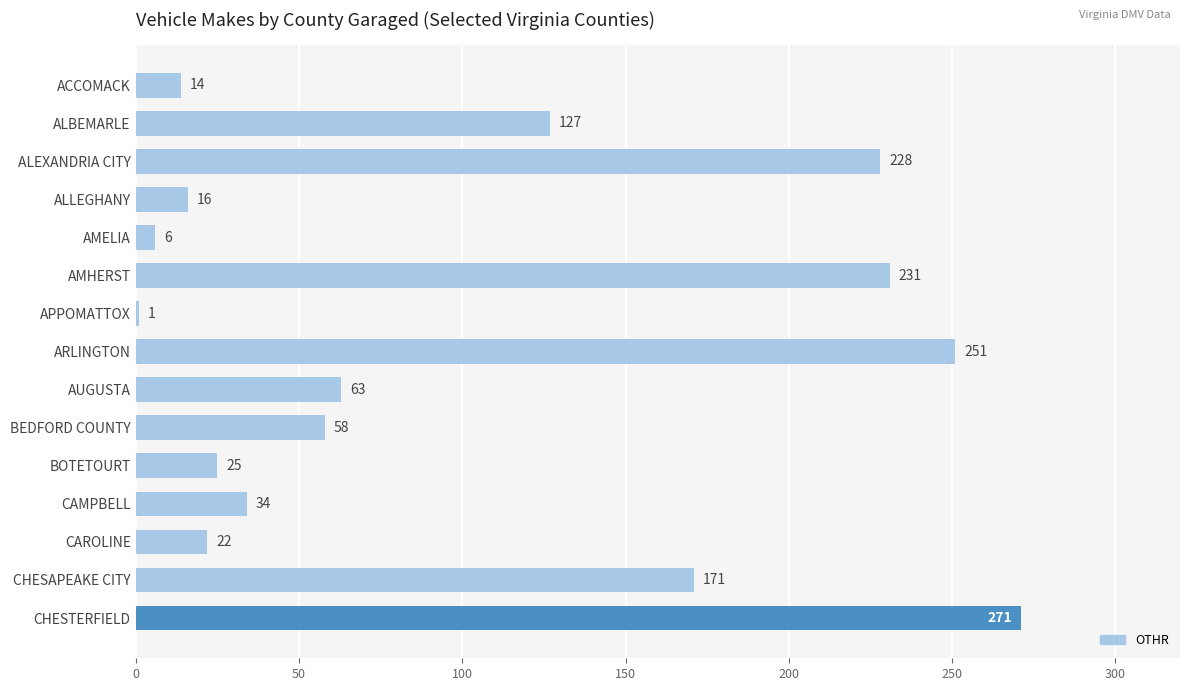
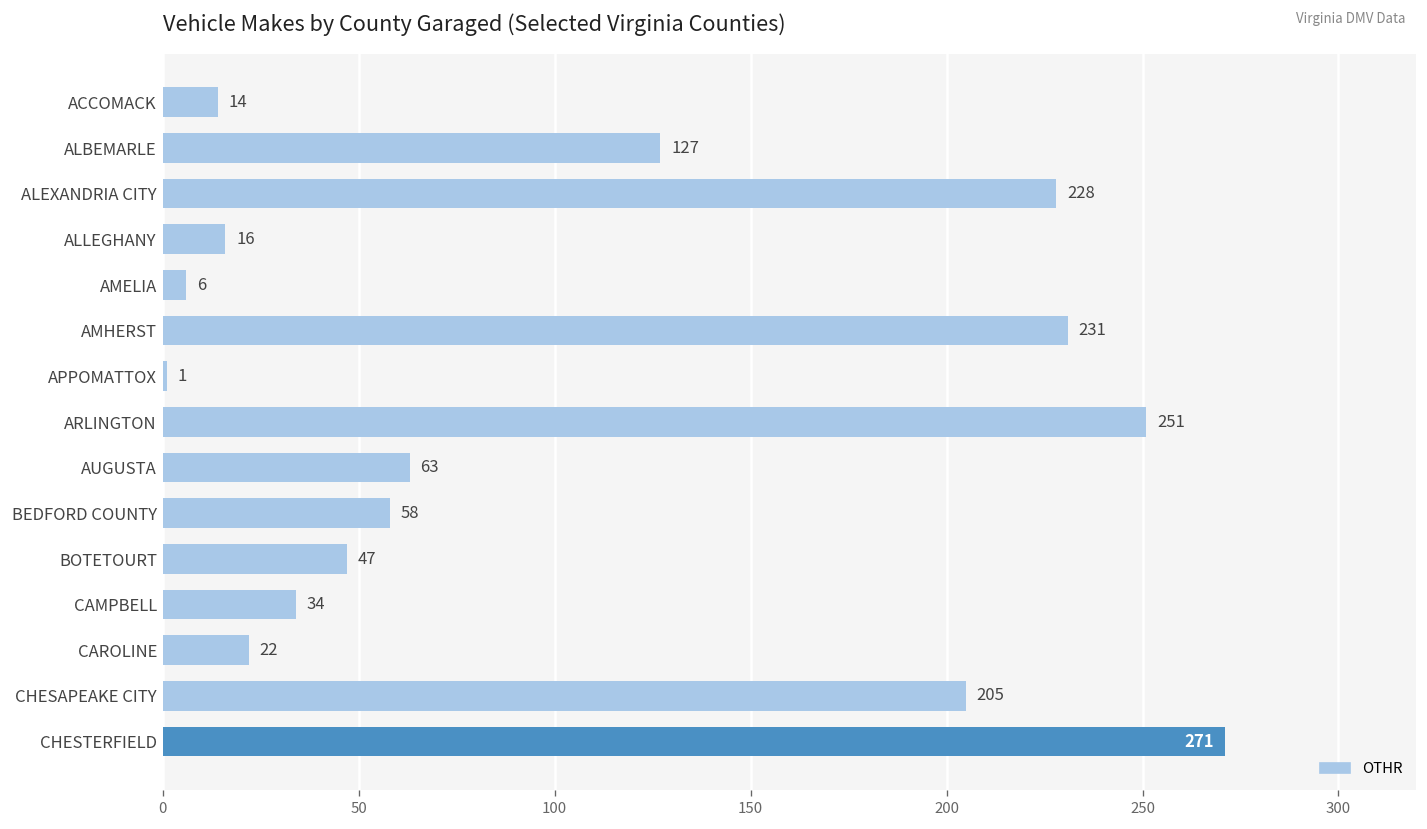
  {
    "ACCOMACK": 14,
    "ALBEMARLE": 127,
    "ALEXANDRIA CITY": 228,
    "ALLEGHANY": 16,
    "AMELIA": 6,
    "AMHERST": 231,
    "APPOMATTOX": 1,
    "ARLINGTON": 251,
    "AUGUSTA": 63,
    "BEDFORD COUNTY": 58,
-   "BOTETOURT": 25,
+   "BOTETOURT": 47,
    "CAMPBELL": 34,
    "CAROLINE": 22,
-   "CHESAPEAKE CITY": 171,
+   "CHESAPEAKE CITY": 205,
    "CHESTERFIELD": 271
  }
